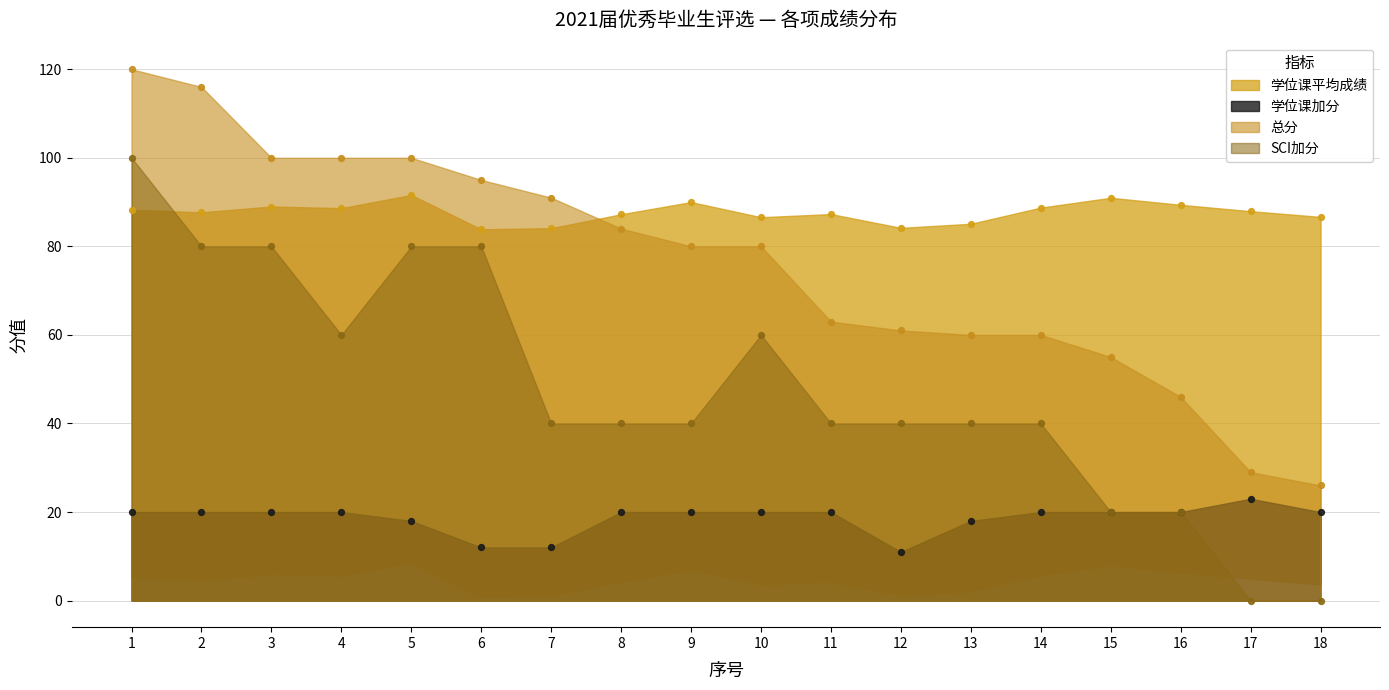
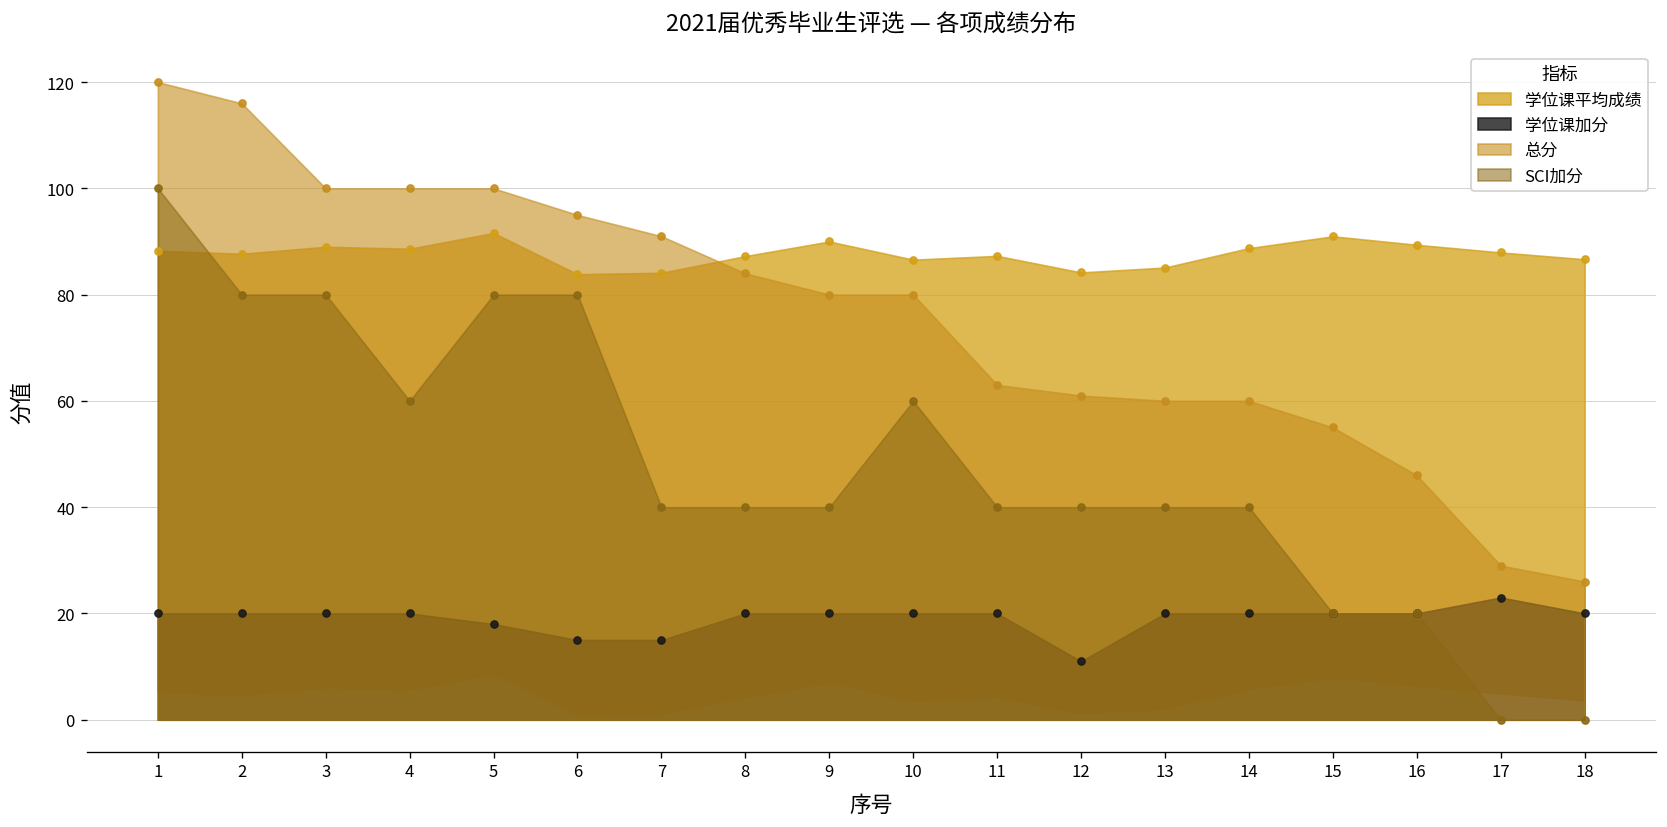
  {
    "学位课加分": {
      "1": 20,
      "2": 20,
      "3": 20,
      "4": 20,
      "5": 18,
-     "6": 12,
-     "7": 12,
+     "6": 15,
+     "7": 15,
      "8": 20,
      "9": 20,
      "10": 20,
      "11": 20,
      "12": 11,
-     "13": 18,
+     "13": 20,
      "14": 20,
      "17": 23,
      "18": 20
    }
  }
